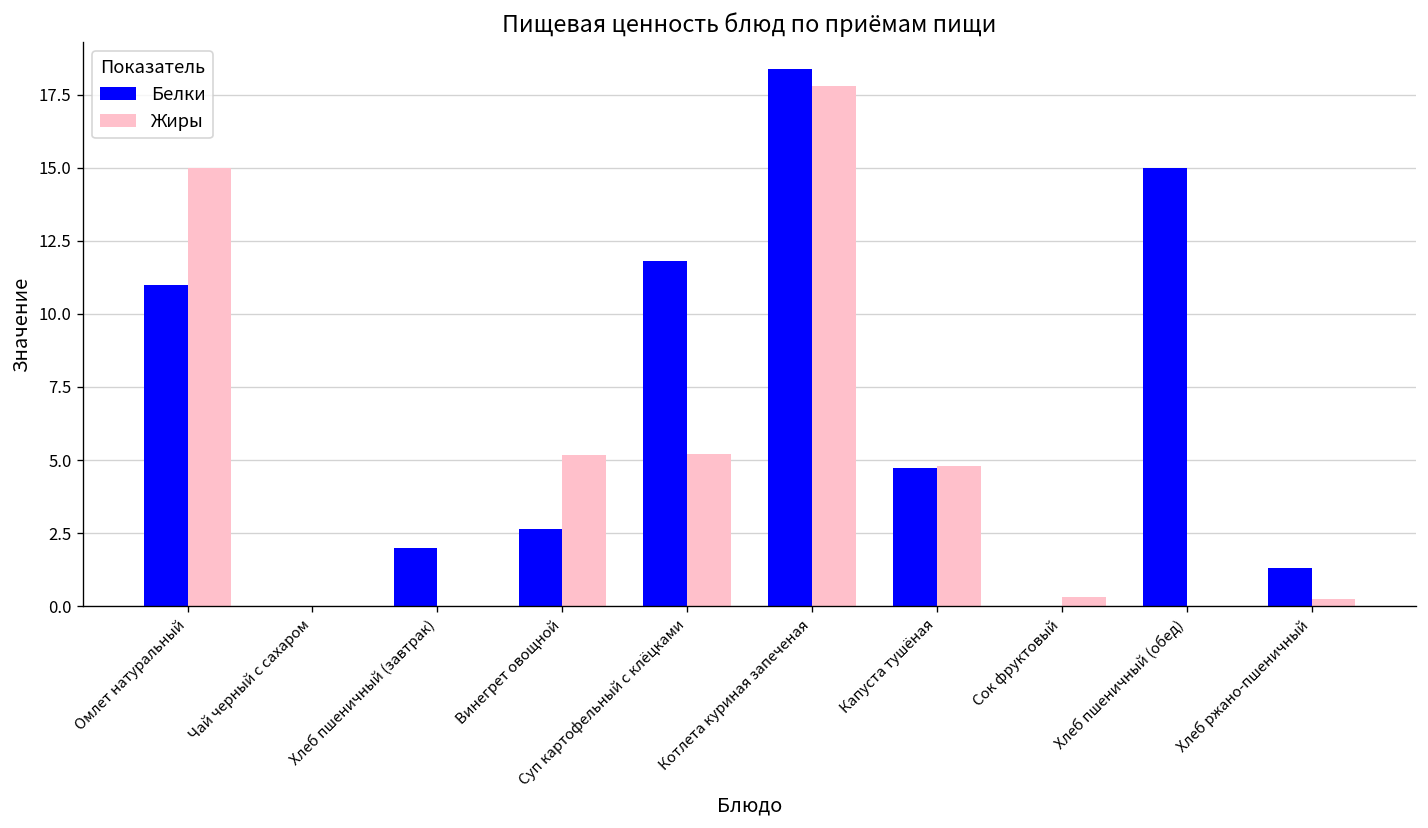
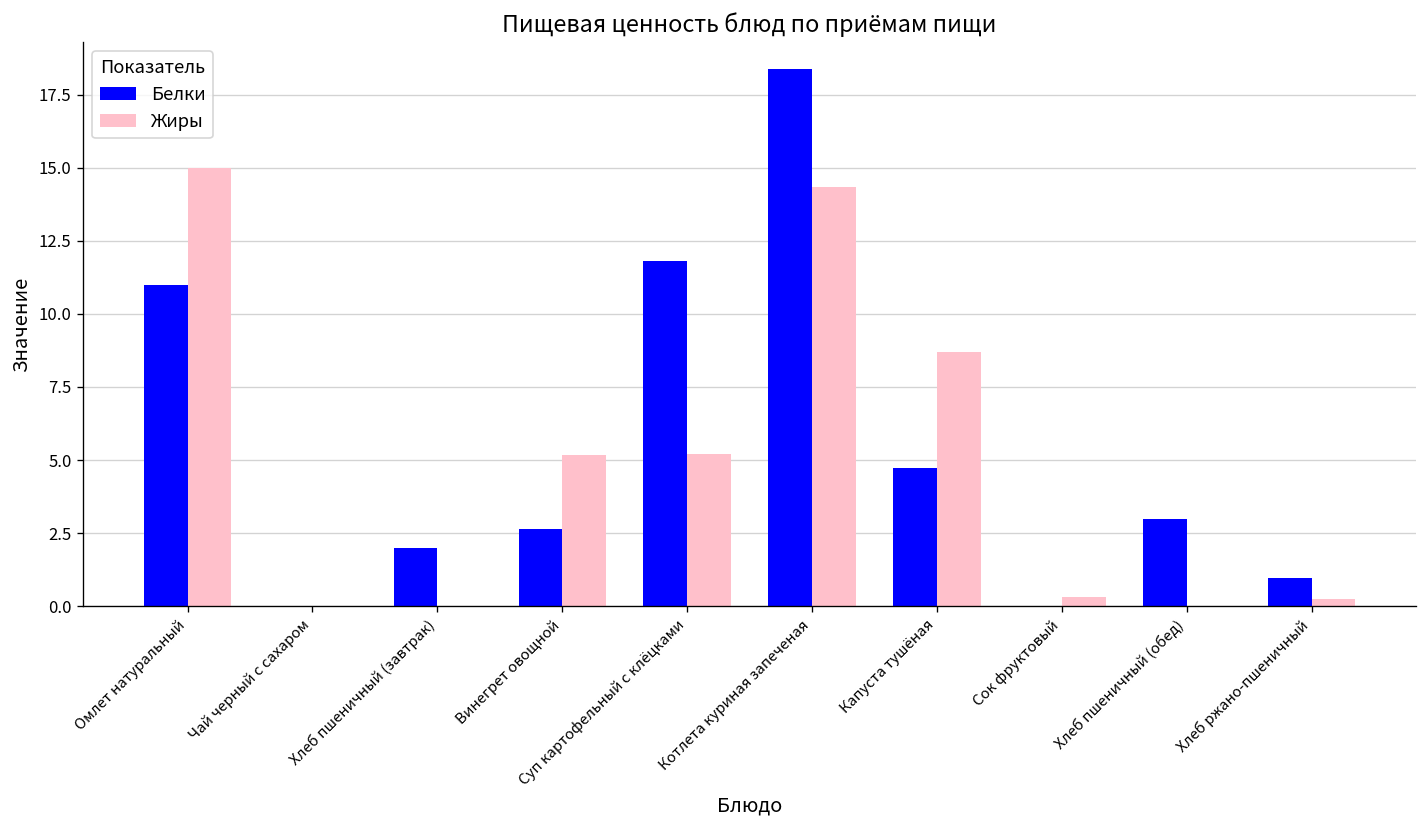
  {
    "Белки": {
      "Омлет натуральный": 11.0,
      "Чай черный с сахаром": 0.0,
      "Хлеб пшеничный (завтрак)": 2.0,
      "Винегрет овощной": 2.6,
      "Суп картофельный с клёцками": 11.8,
      "Котлета куриная запеченая": 18.4,
      "Капуста тушёная": 4.7,
      "Сок фруктовый": 0.0,
-     "Хлеб пшеничный (обед)": 15,
-     "Хлеб ржано-пшеничный": 1.3
+     "Хлеб пшеничный (обед)": 3,
+     "Хлеб ржано-пшеничный": 1.0
    },
    "Жиры": {
      "Омлет натуральный": 15.0,
      "Чай черный с сахаром": 0.0,
      "Хлеб пшеничный (завтрак)": 0.0,
      "Винегрет овощной": 5.2,
      "Суп картофельный с клёцками": 5.2,
-     "Котлета куриная запеченая": 17.8,
-     "Капуста тушёная": 4.8,
+     "Котлета куриная запеченая": 14.3,
+     "Капуста тушёная": 8.7,
      "Сок фруктовый": 0.3,
      "Хлеб пшеничный (обед)": 0.0,
      "Хлеб ржано-пшеничный": 0.2
    }
  }
